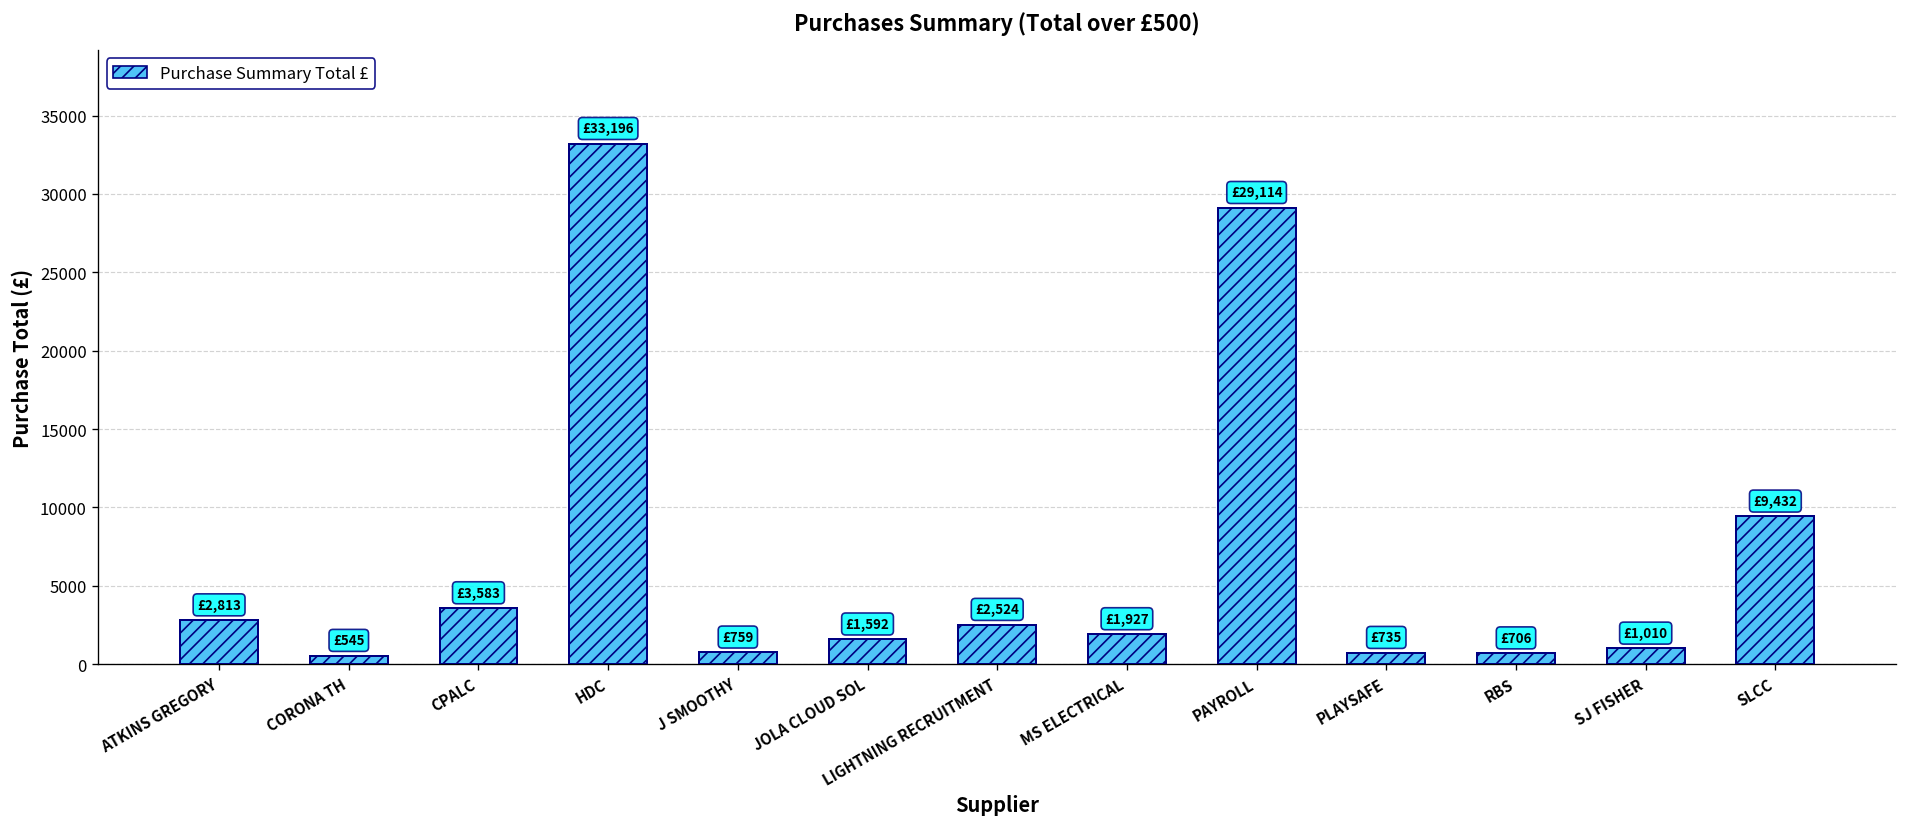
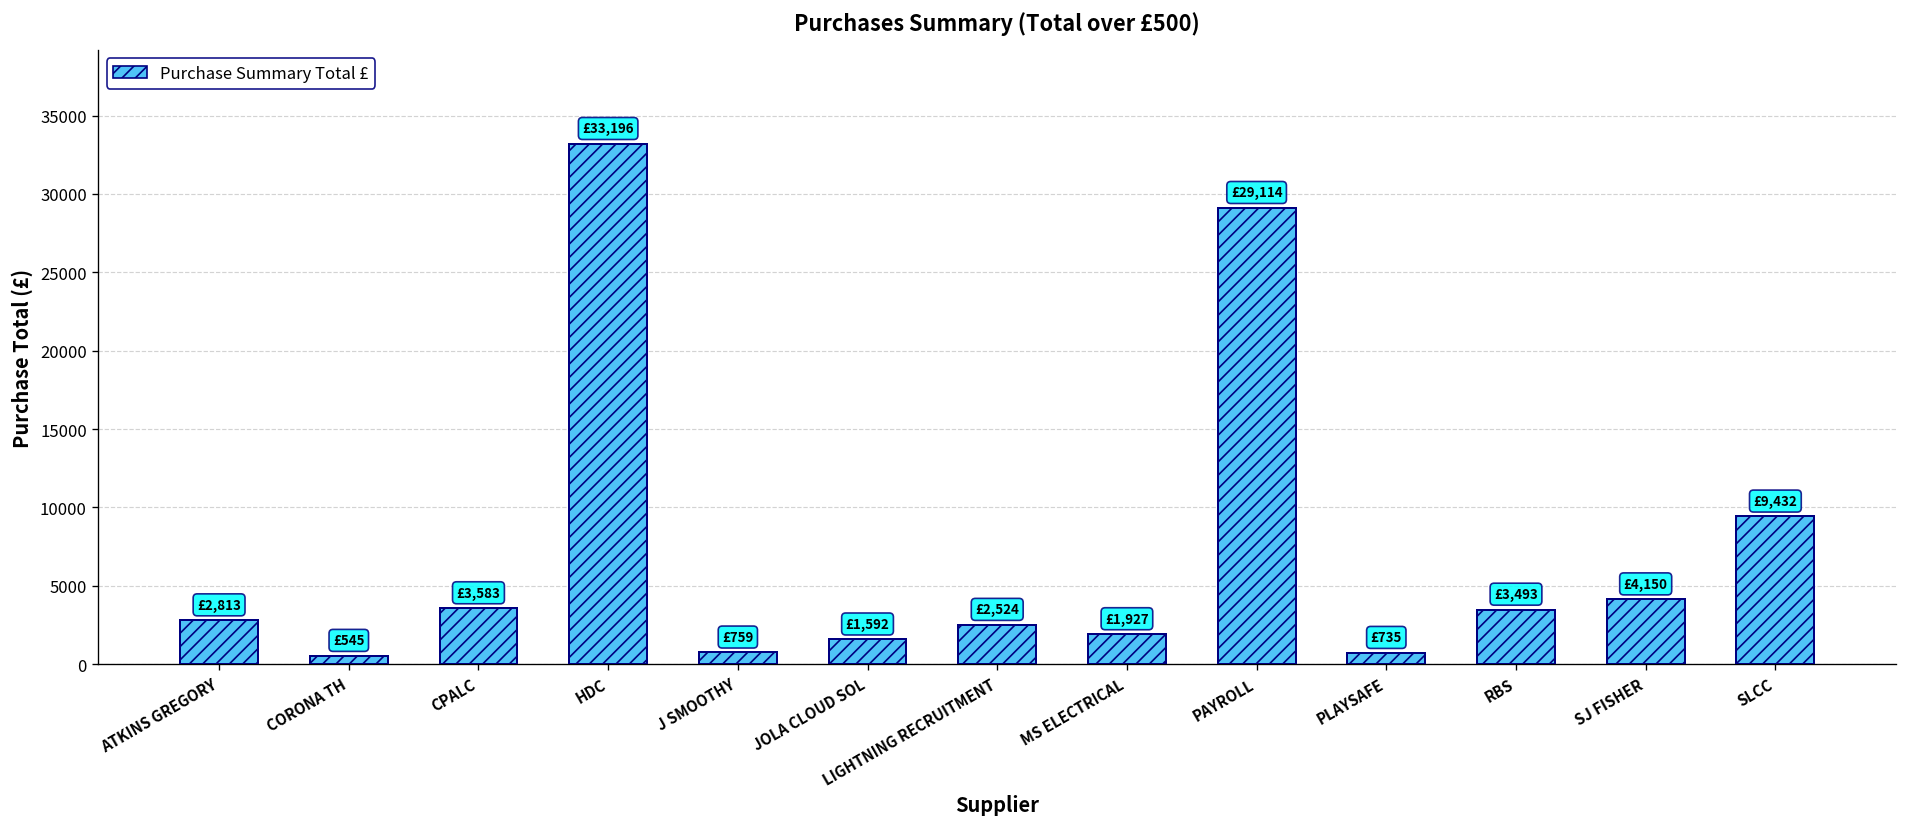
  {
-   "RBS": "£706",
-   "SJ FISHER": "£1,010"
+   "RBS": "£3,493",
+   "SJ FISHER": "£4,150"
  }
